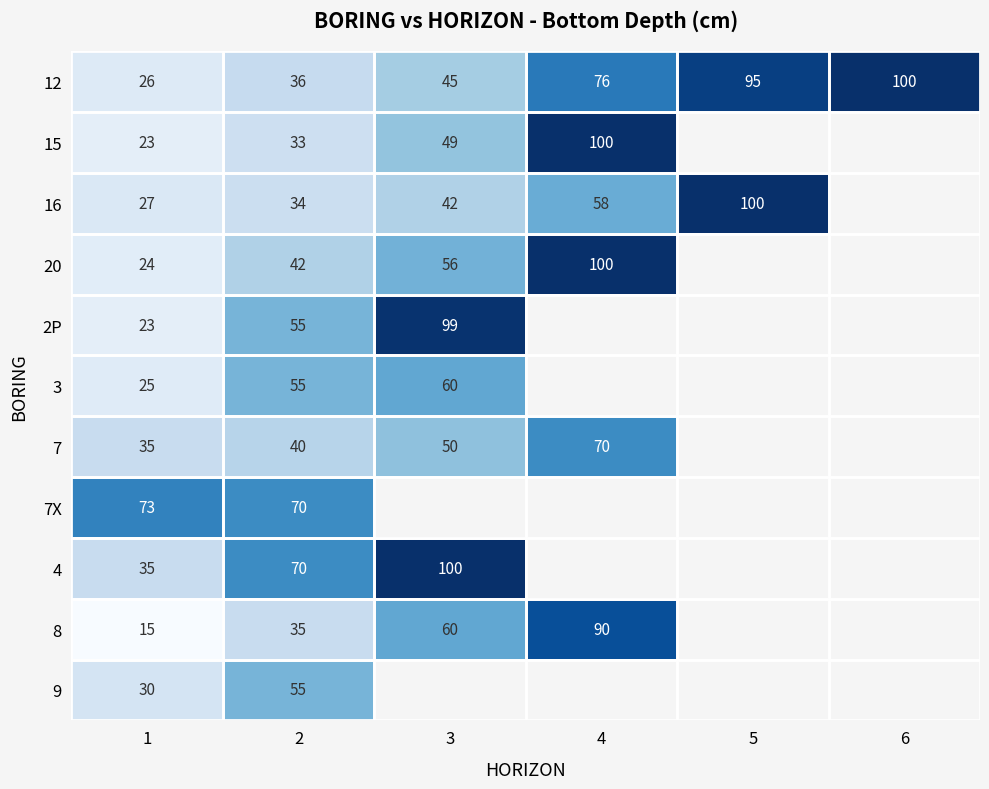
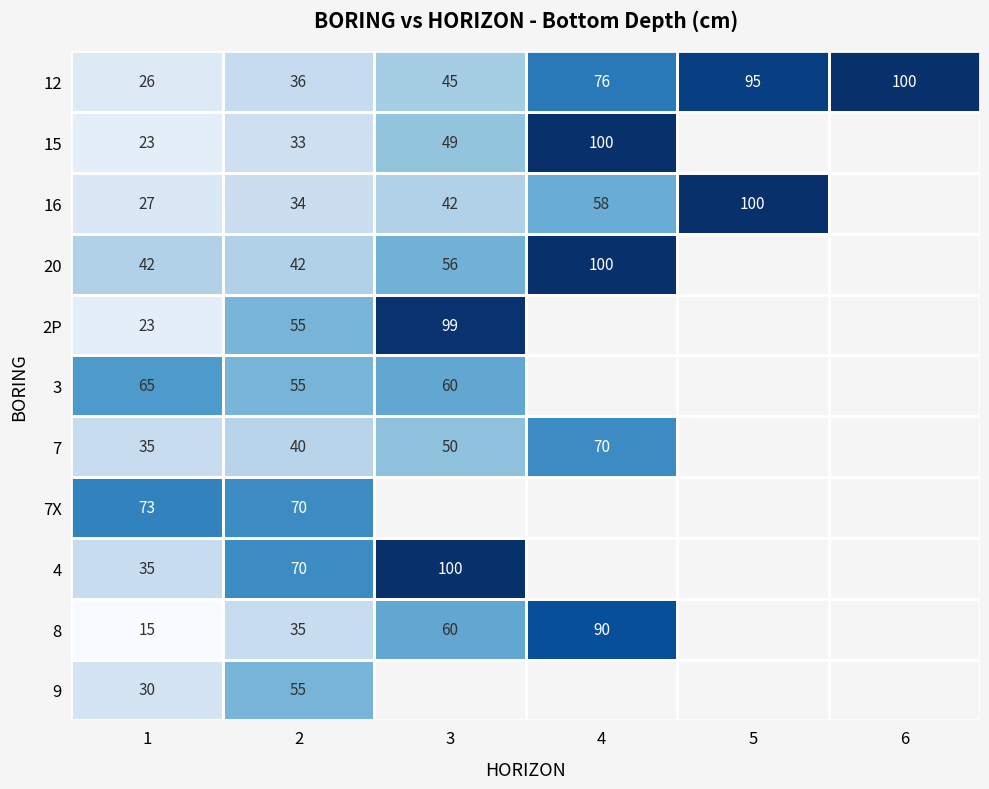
  {
    "12": {
      "1": 26,
      "2": 36,
      "3": 45,
      "4": 76,
      "5": 95,
      "6": 100
    },
    "15": {
      "1": 23,
      "2": 33,
      "3": 49,
      "4": 100
    },
    "16": {
      "1": 27,
      "2": 34,
      "3": 42,
      "4": 58,
      "5": 100
    },
    "20": {
-     "1": 24,
+     "1": 42,
      "2": 42,
      "3": 56,
      "4": 100
    },
    "2P": {
      "1": 23,
      "2": 55,
      "3": 99
    },
    "3": {
-     "1": 25,
+     "1": 65,
      "2": 55,
      "3": 60
    },
    "7": {
      "1": 35,
      "2": 40,
      "3": 50,
      "4": 70
    },
    "7X": {
      "1": 73,
      "2": 70
    },
    "4": {
      "1": 35,
      "2": 70,
      "3": 100
    },
    "8": {
      "1": 15,
      "2": 35,
      "3": 60,
      "4": 90
    },
    "9": {
      "1": 30,
      "2": 55
    }
  }
